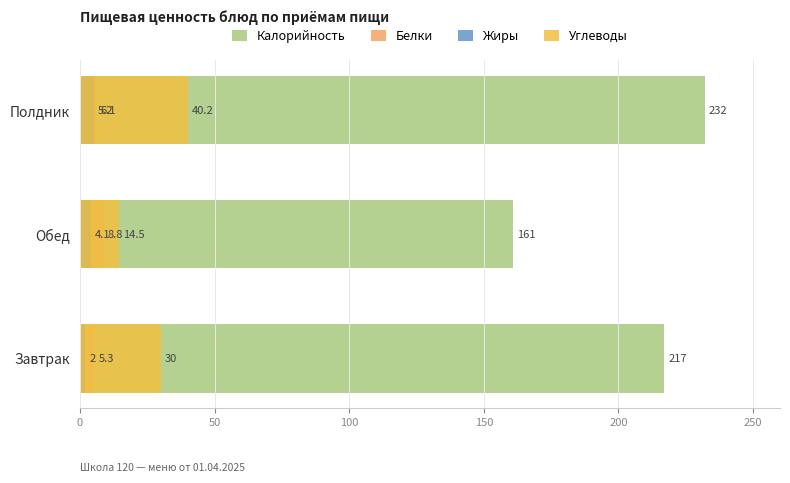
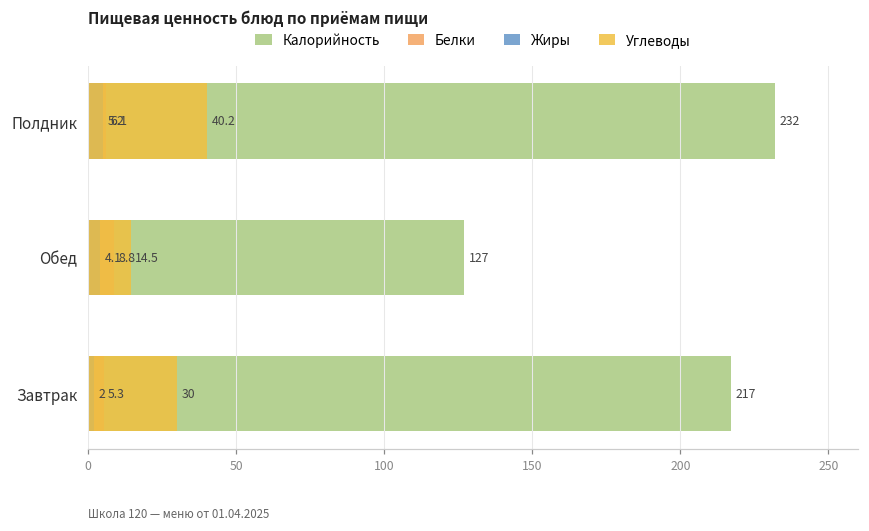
  {
    "Калорийность": {
      "Полдник": 232,
-     "Обед": 161,
+     "Обед": 127,
      "Завтрак": 217
    }
  }
